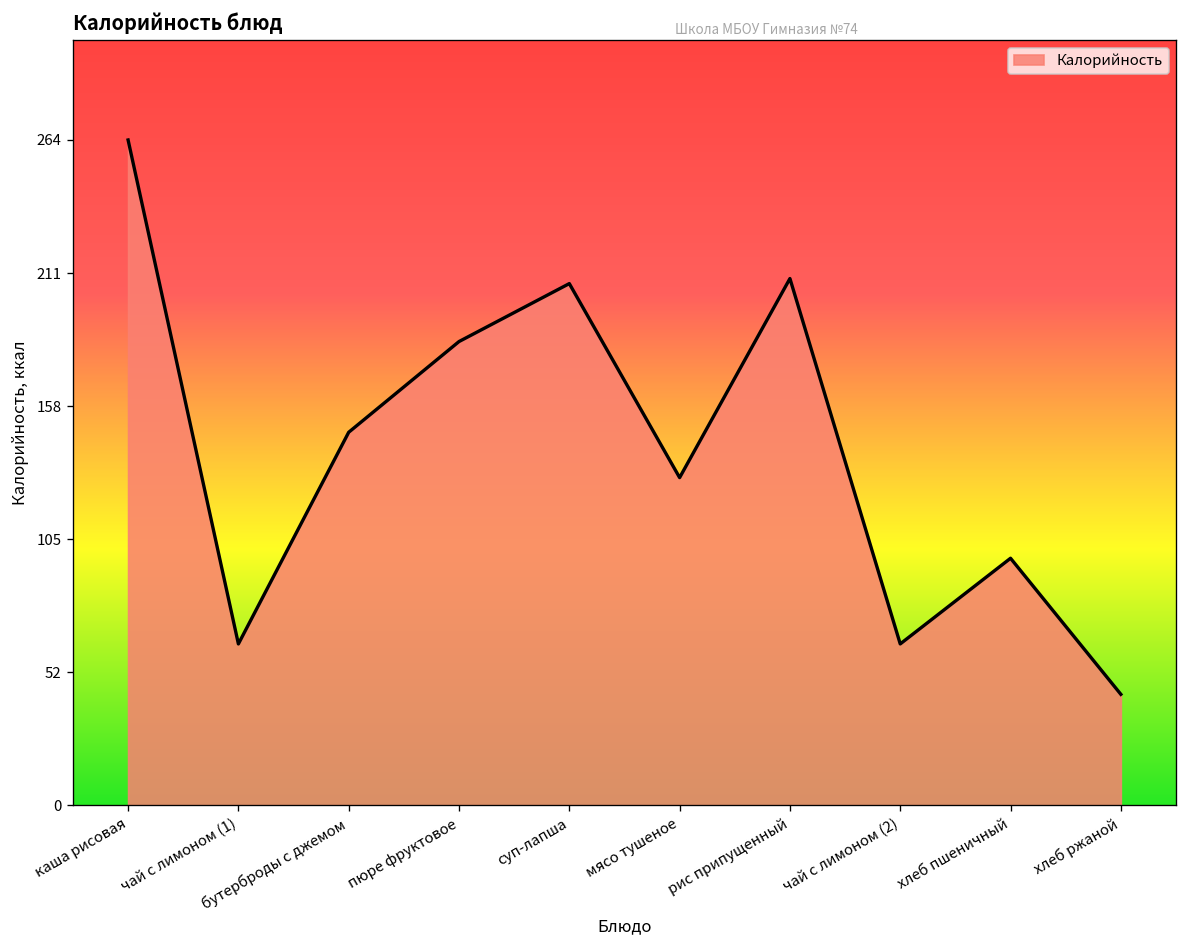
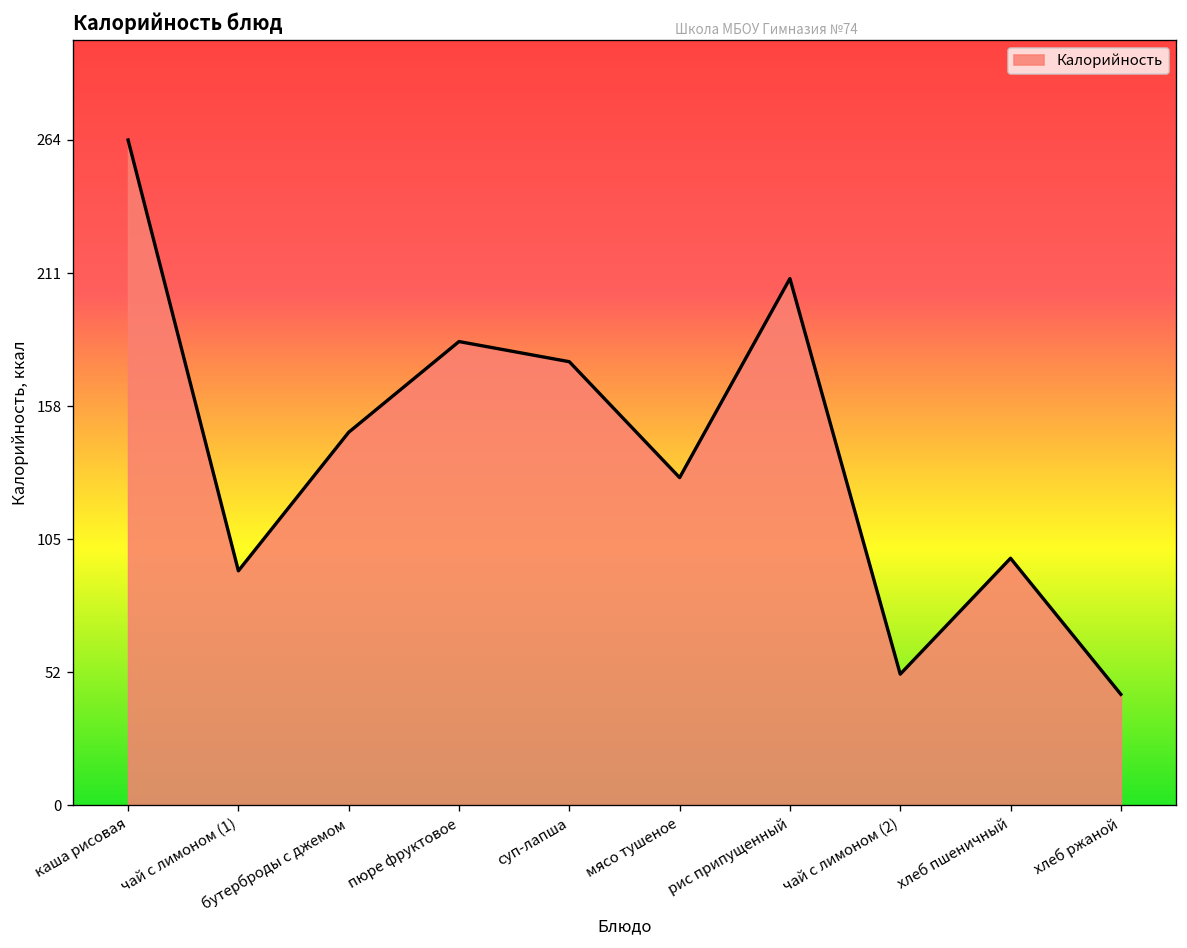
  {
    "каша рисовая": 264,
-   "чай с лимоном (1)": 64,
+   "чай с лимоном (1)": 93,
    "бутерброды с джемом": 148,
    "пюре фруктовое": 184,
-   "суп-лапша": 207,
+   "суп-лапша": 176,
    "мясо тушеное": 130,
    "рис припущенный": 209,
-   "чай с лимоном (2)": 64,
+   "чай с лимоном (2)": 52,
    "хлеб пшеничный": 98,
    "хлеб ржаной": 44
  }
